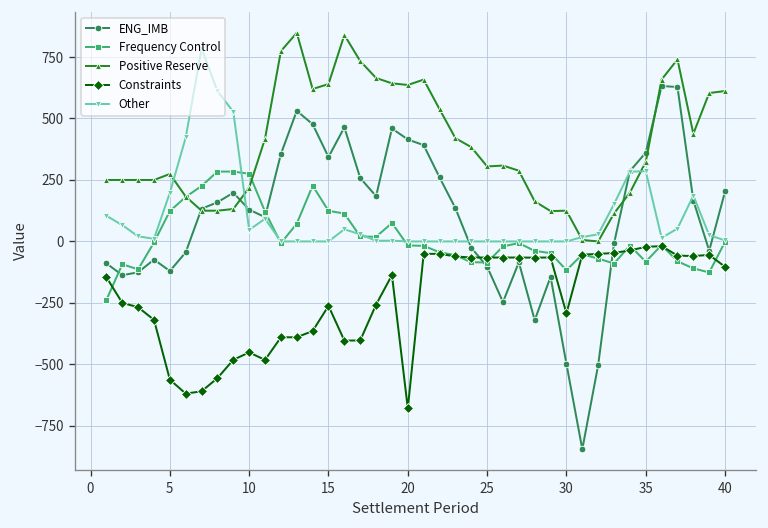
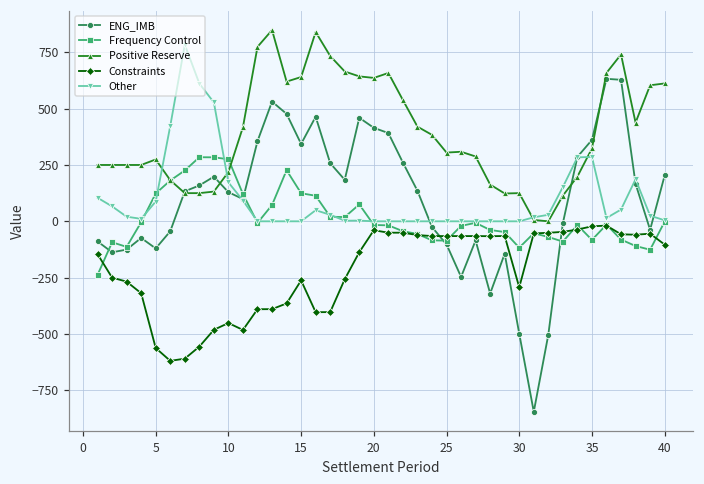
  {
    "Constraints": {
      "5": -560,
      "10": -450,
      "15": -260,
-     "20": -680,
+     "20": -40,
      "25": -70,
      "30": -290,
      "35": -20,
      "40": -100
    },
    "Other": {
-     "5": 200,
-     "10": 50,
+     "5": 90,
+     "10": 170,
      "15": 0,
      "20": 0,
      "25": 0,
      "30": 0,
      "35": 290
    }
  }
